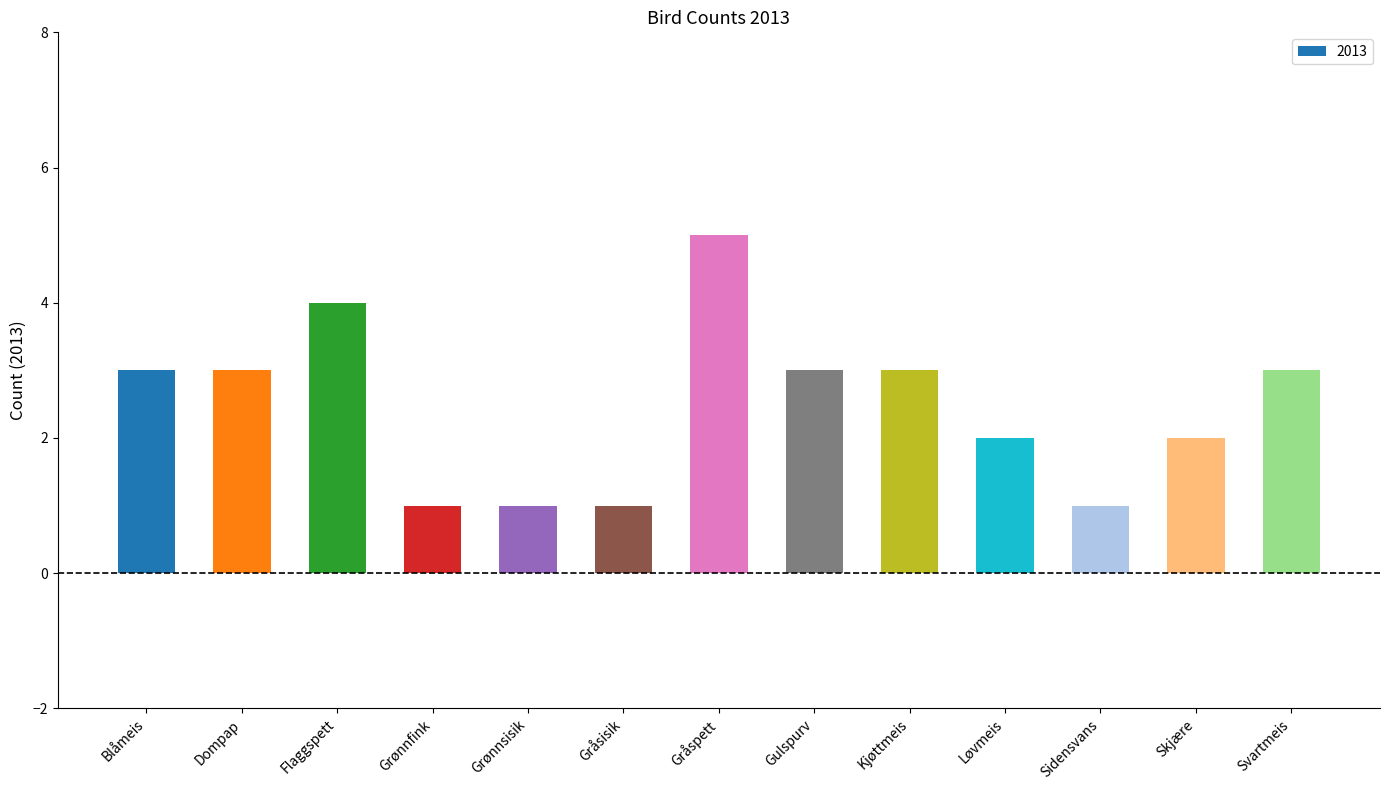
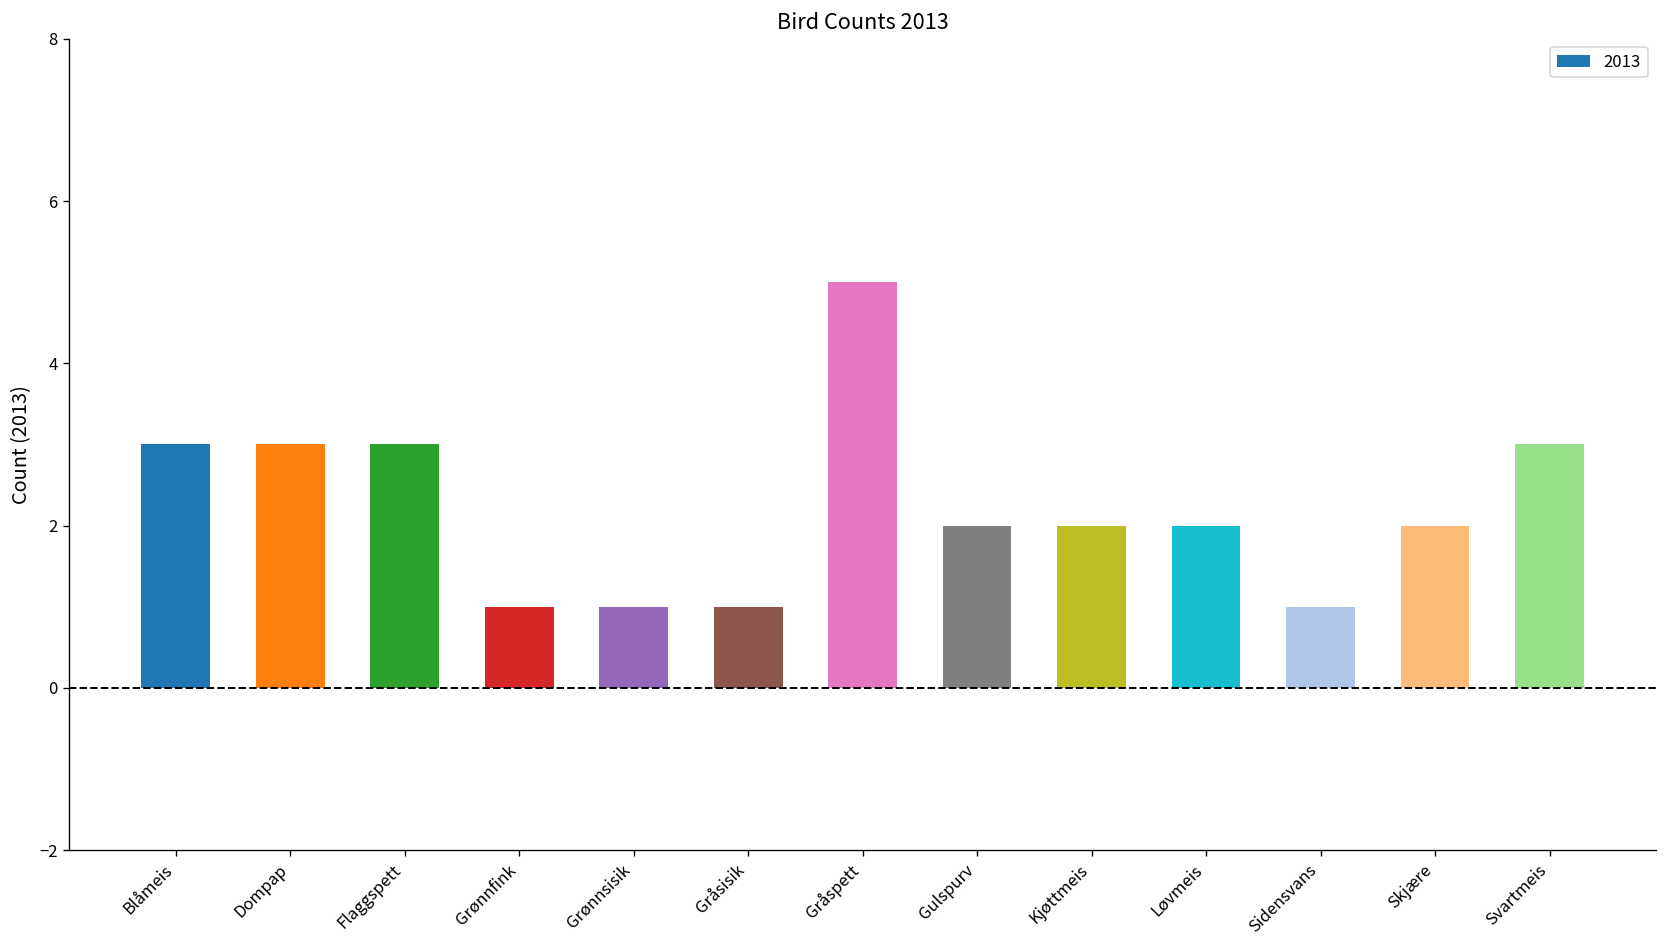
  {
    "Blåmeis": 3,
    "Dompap": 3,
-   "Flaggspett": 4,
+   "Flaggspett": 3,
    "Grønnfink": 1,
    "Grønnsisik": 1,
    "Gråsisik": 1,
    "Gråspett": 5,
-   "Gulspurv": 3,
-   "Kjøttmeis": 3,
+   "Gulspurv": 2,
+   "Kjøttmeis": 2,
    "Løvmeis": 2,
    "Sidensvans": 1,
    "Skjære": 2,
    "Svartmeis": 3
  }
